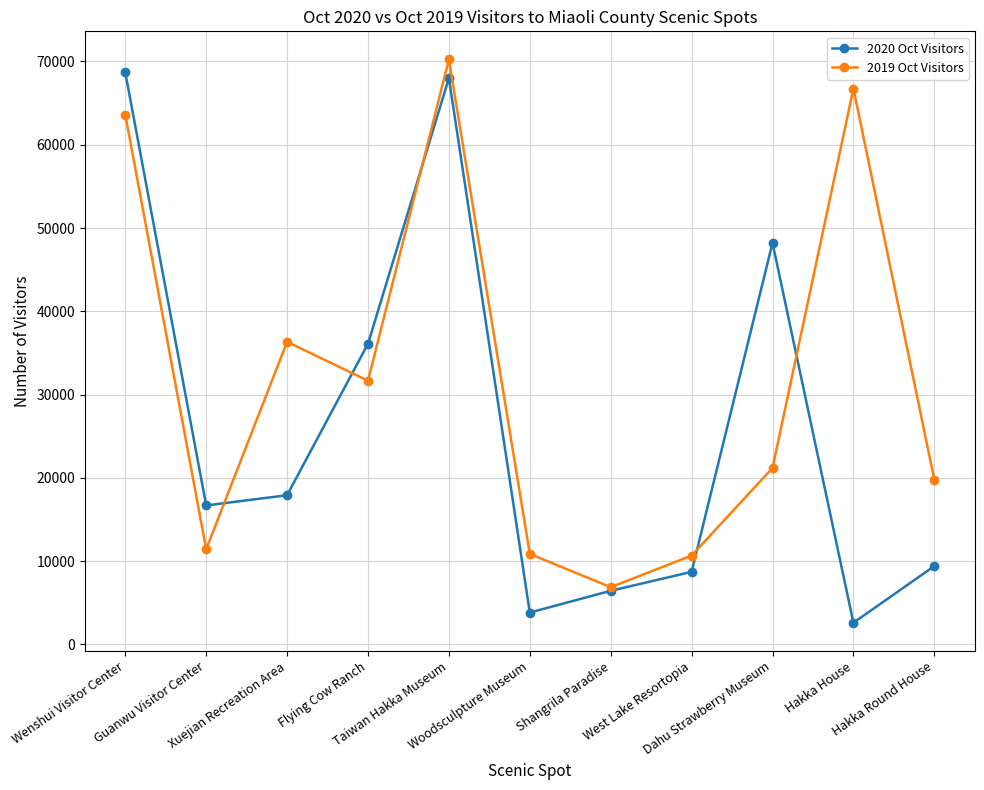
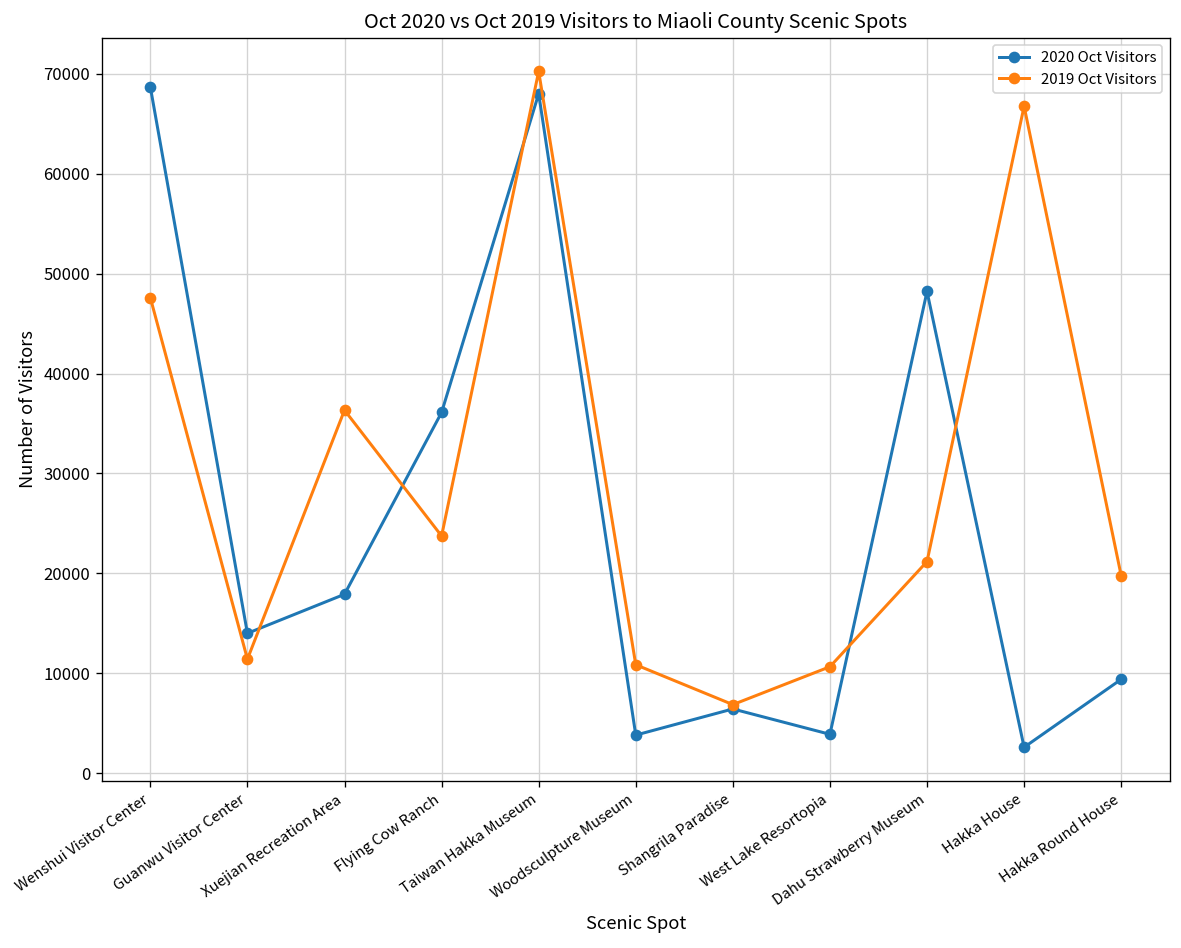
  {
    "2020 Oct Visitors": {
      "Wenshui Visitor Center": 69000,
-     "Guanwu Visitor Center": 17000,
+     "Guanwu Visitor Center": 14000,
      "Xuejian Recreation Area": 18000,
      "Flying Cow Ranch": 36000,
      "Taiwan Hakka Museum": 68000,
      "Woodsculpture Museum": 4000,
      "Shangrila Paradise": 6000,
-     "West Lake Resortopia": 9000,
+     "West Lake Resortopia": 4000,
      "Dahu Strawberry Museum": 48000,
      "Hakka House": 3000,
      "Hakka Round House": 9000
    },
    "2019 Oct Visitors": {
-     "Wenshui Visitor Center": 64000,
+     "Wenshui Visitor Center": 48000,
      "Guanwu Visitor Center": 11000,
      "Xuejian Recreation Area": 36000,
-     "Flying Cow Ranch": 32000,
+     "Flying Cow Ranch": 24000,
      "Taiwan Hakka Museum": 70000,
      "Woodsculpture Museum": 11000,
      "Shangrila Paradise": 7000,
      "West Lake Resortopia": 11000,
      "Dahu Strawberry Museum": 21000,
      "Hakka House": 67000,
      "Hakka Round House": 20000
    }
  }
